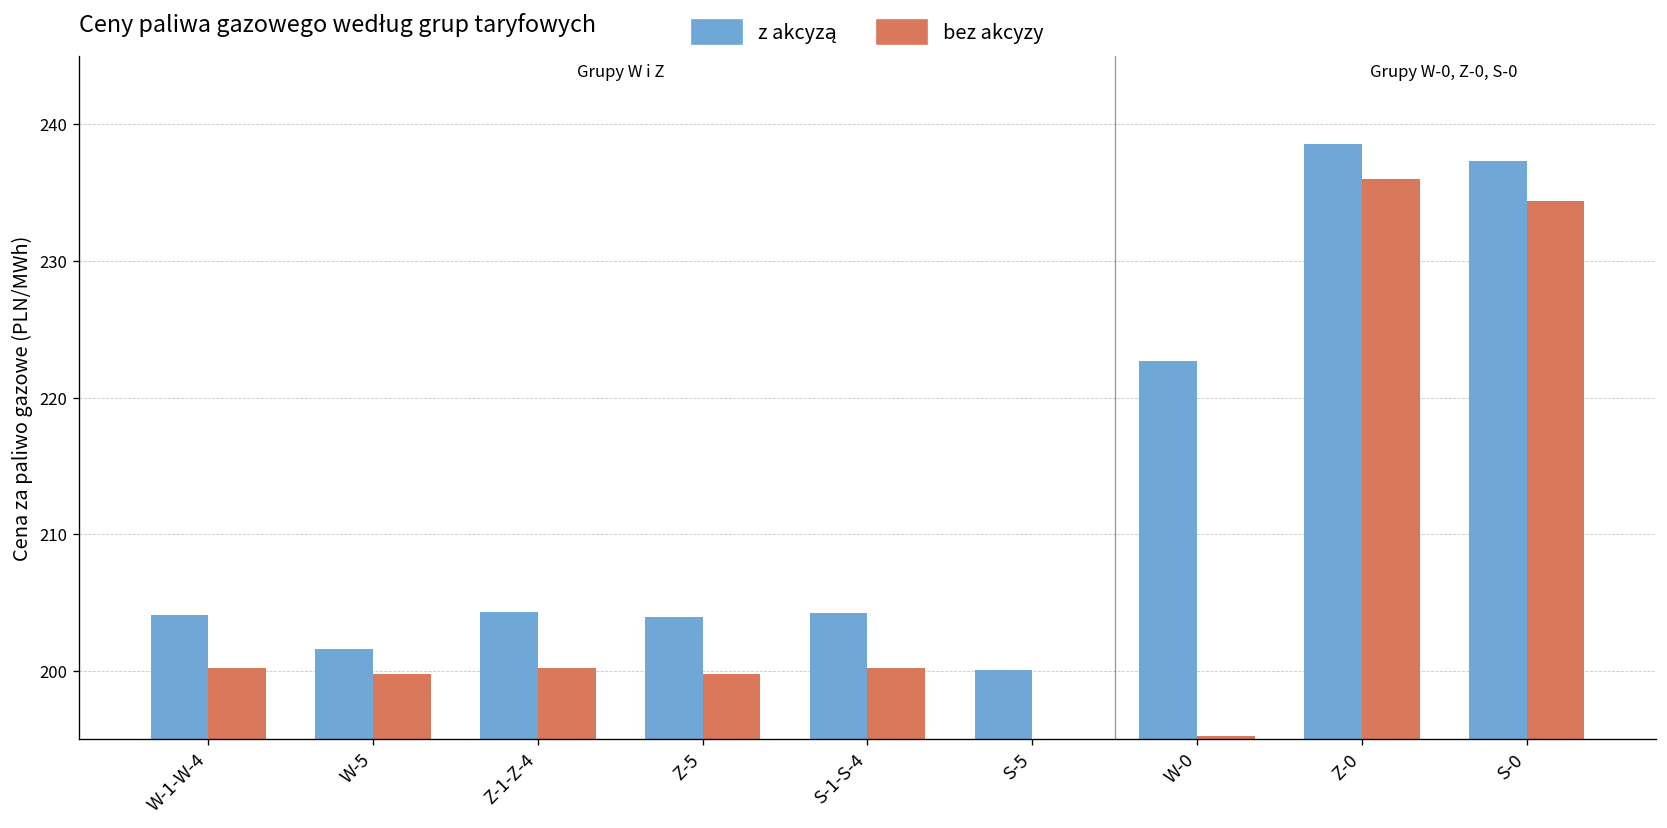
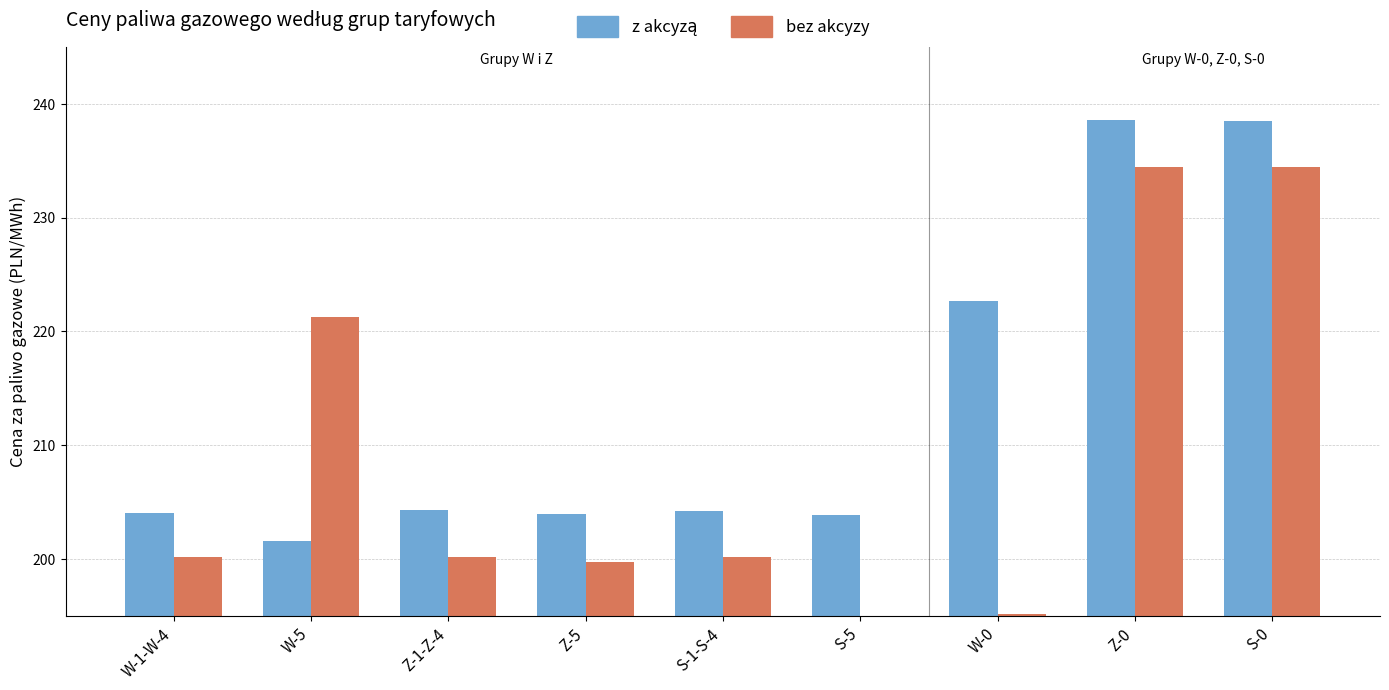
  {
    "z akcyzą": {
      "W-1-W-4": 204.1,
      "W-5": 201.6,
      "Z-1-Z-4": 204.3,
      "Z-5": 203.9,
      "S-1-S-4": 204.3,
-     "S-5": 200.1,
+     "S-5": 203.9,
      "W-0": 222.7,
      "Z-0": 238.5,
-     "S-0": 237.3
+     "S-0": 238.5
    },
    "bez akcyzy": {
      "W-1-W-4": 200.2,
-     "W-5": 199.8,
+     "W-5": 221.3,
      "Z-1-Z-4": 200.2,
      "Z-5": 199.8,
      "S-1-S-4": 200.2,
      "W-0": 195.2,
-     "Z-0": 236.0,
+     "Z-0": 234.4,
      "S-0": 234.4
    }
  }
